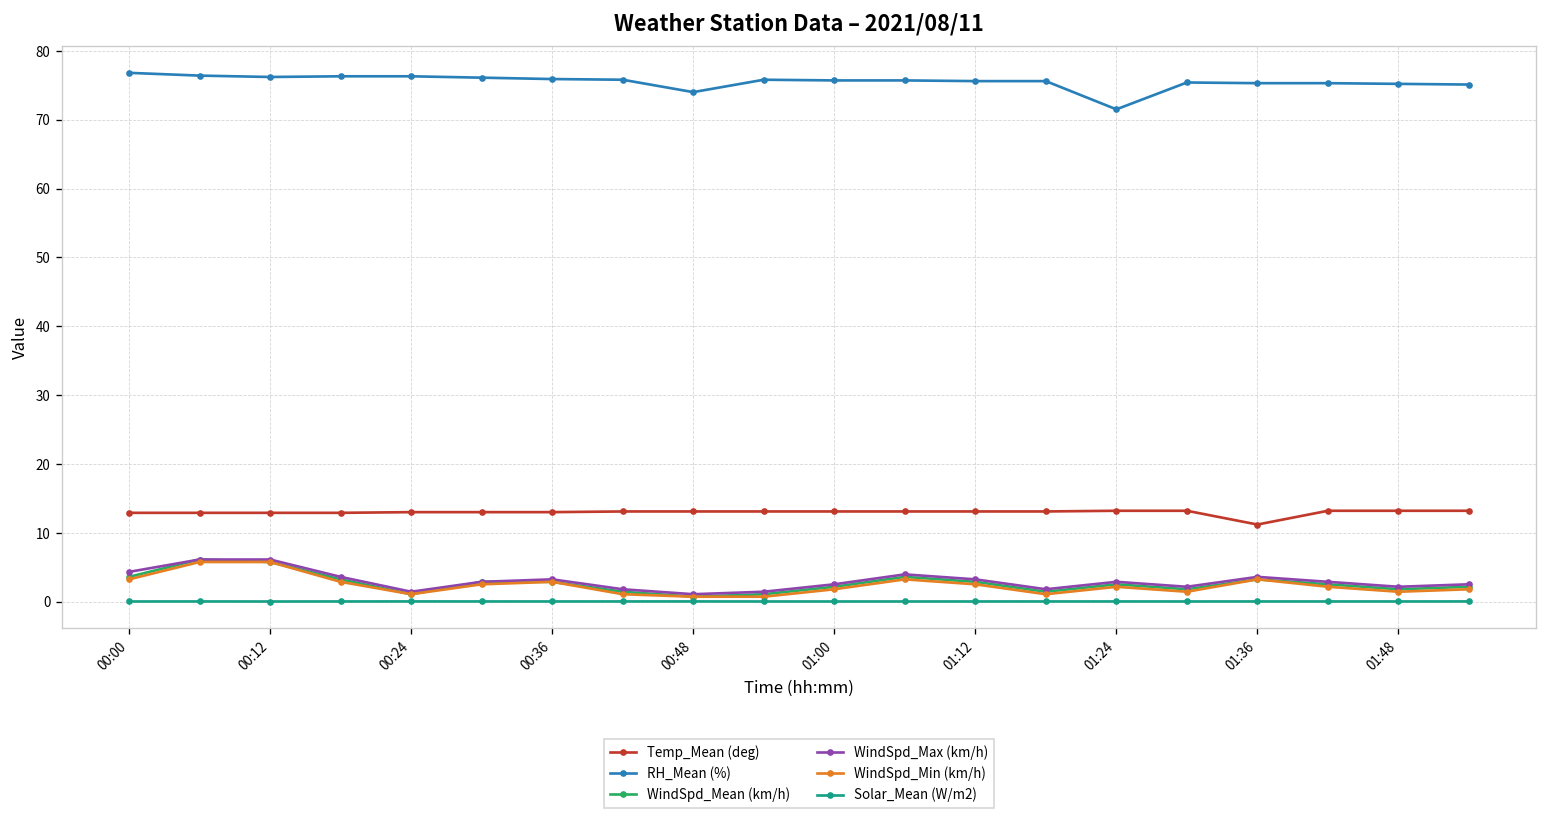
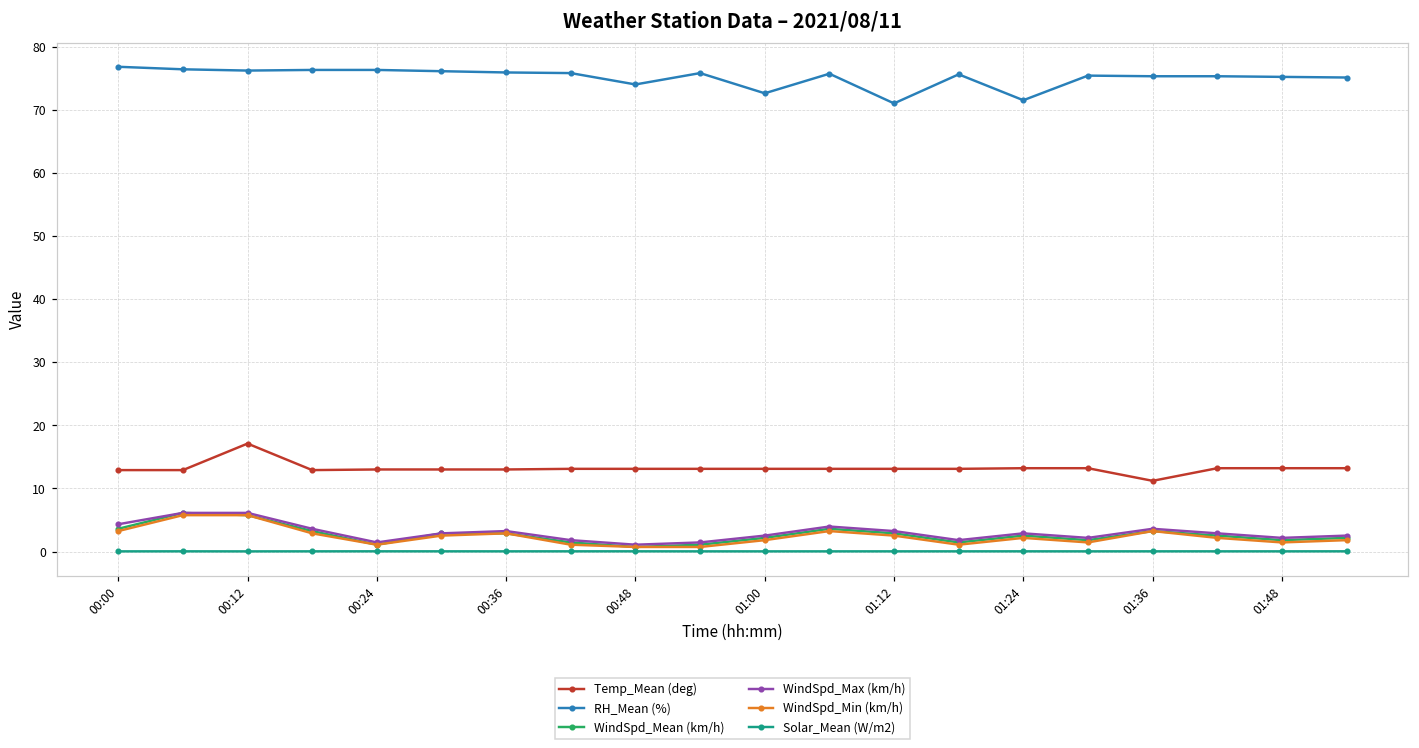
  {
    "Temp_Mean (deg)": {
      "00:00": 13,
-     "00:12": 13,
+     "00:12": 17,
      "00:24": 13,
      "00:36": 13,
      "00:48": 13,
      "01:00": 13,
      "01:12": 13,
      "01:24": 13,
      "01:36": 11,
      "01:48": 13
    },
    "RH_Mean (%)": {
      "00:00": 77,
      "00:12": 76,
      "00:24": 76,
      "00:36": 76,
      "00:48": 74,
-     "01:00": 76,
-     "01:12": 76,
+     "01:00": 73,
+     "01:12": 71,
      "01:24": 72,
      "01:36": 75,
      "01:48": 75
    },
    "WindSpd_Max (km/h)": {
      "00:00": 4
    }
  }
